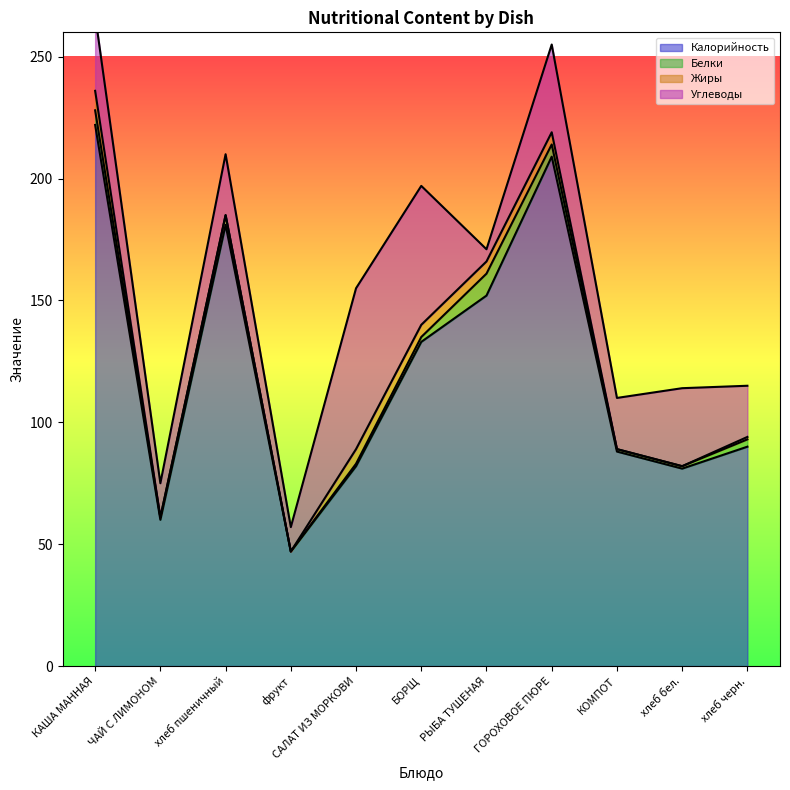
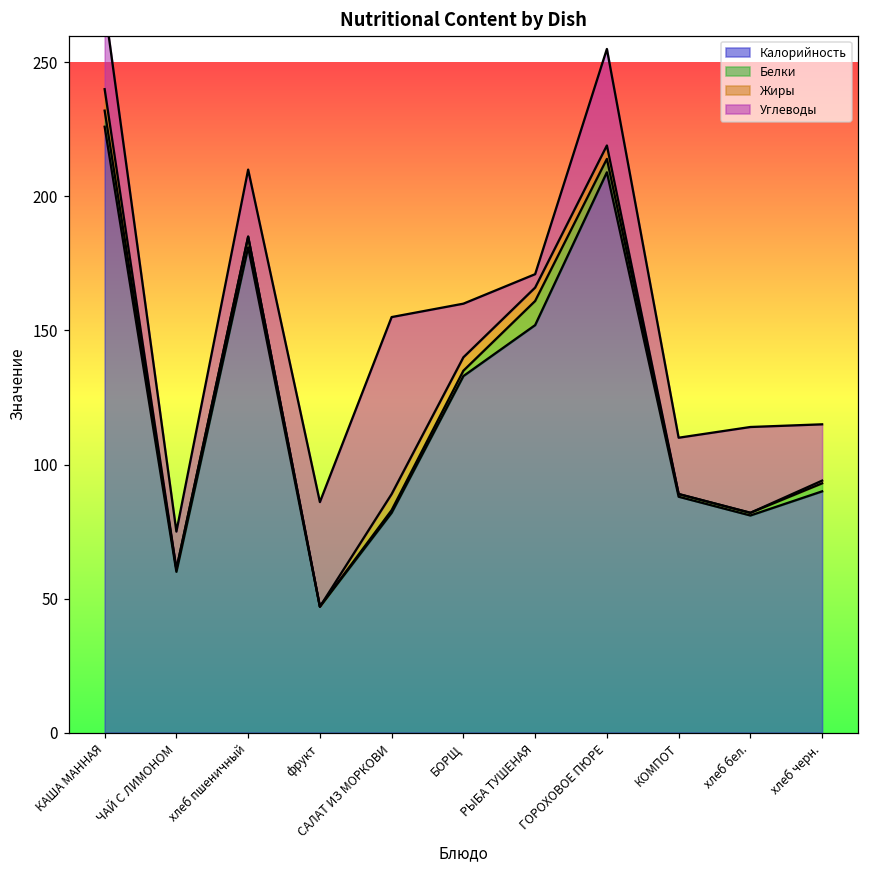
  {
    "Калорийность": {
-     "КАША МАННАЯ": 222,
+     "КАША МАННАЯ": 226,
      "хлеб пшеничный": 181,
      "БОРЩ": 133,
      "РЫБА ТУШЕНАЯ": 152,
      "ГОРОХОВОЕ ПЮРЕ": 209,
      "хлеб черн.": 90
    },
    "Белки": {
      "КАША МАННАЯ": 6,
      "БОРЩ": 2,
      "РЫБА ТУШЕНАЯ": 9,
      "ГОРОХОВОЕ ПЮРЕ": 5
    },
    "Жиры": {
      "КАША МАННАЯ": 8,
      "САЛАТ ИЗ МОРКОВИ": 6,
      "БОРЩ": 5,
      "РЫБА ТУШЕНАЯ": 5,
      "ГОРОХОВОЕ ПЮРЕ": 5
    },
    "Углеводы": {
      "ЧАЙ С ЛИМОНОМ": 14,
      "хлеб пшеничный": 25,
-     "фрукт": 10,
+     "фрукт": 39,
      "САЛАТ ИЗ МОРКОВИ": 66,
-     "БОРЩ": 57,
+     "БОРЩ": 20,
      "РЫБА ТУШЕНАЯ": 5,
      "ГОРОХОВОЕ ПЮРЕ": 36,
      "КОМПОТ": 21,
      "хлеб бел.": 32,
      "хлеб черн.": 21
    }
  }
